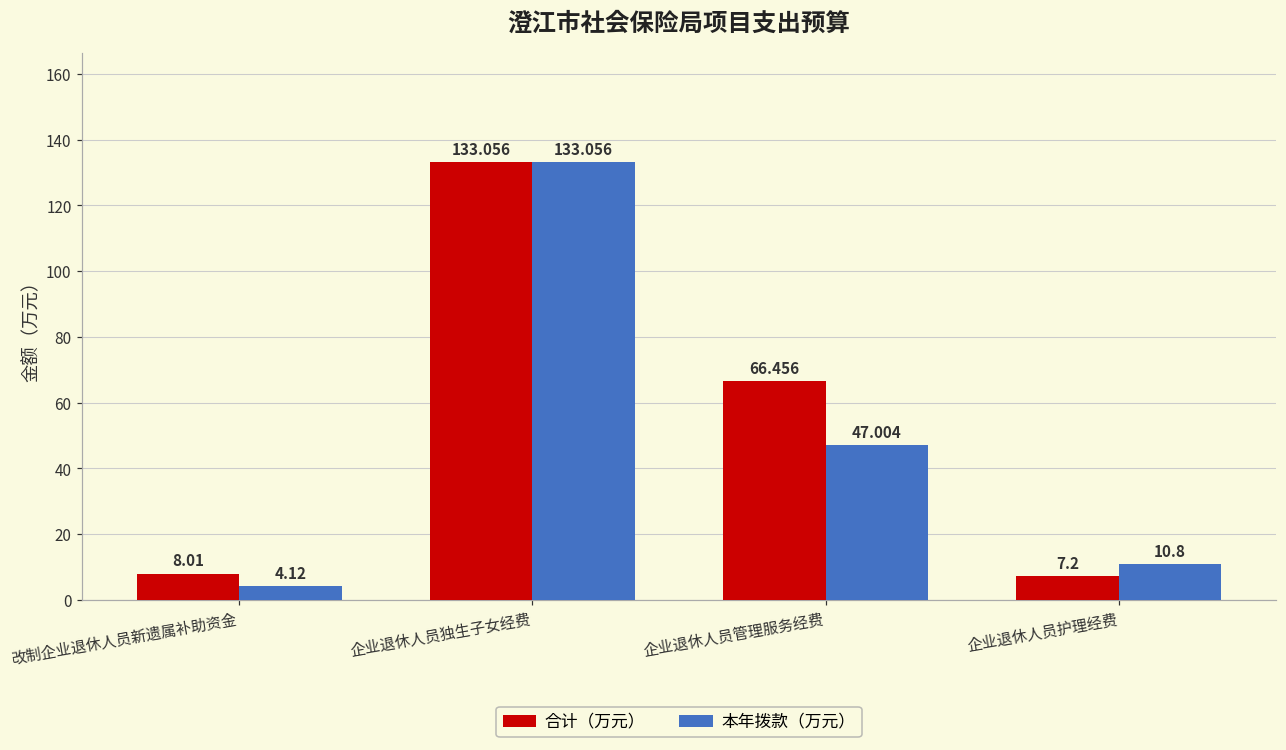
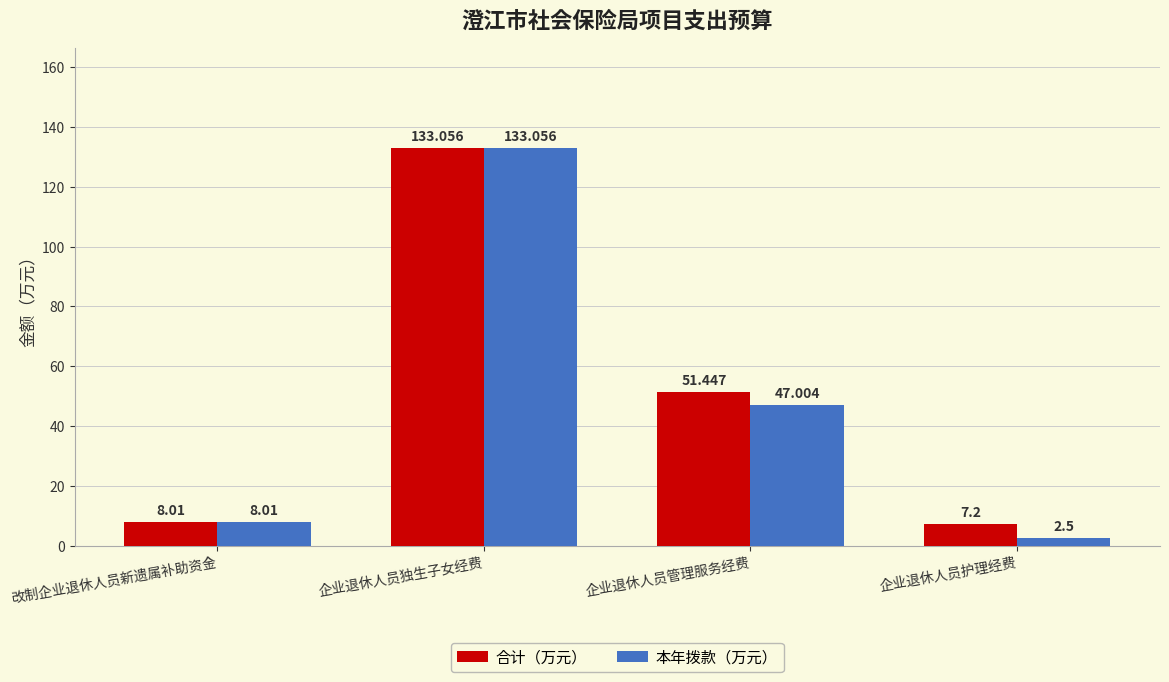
  {
    "合计（万元）": {
      "改制企业退休人员新遗属补助资金": 8.01,
      "企业退休人员独生子女经费": 133.056,
-     "企业退休人员管理服务经费": 66.456,
+     "企业退休人员管理服务经费": 51.447,
      "企业退休人员护理经费": 7.2
    },
    "本年拨款（万元）": {
-     "改制企业退休人员新遗属补助资金": 4.12,
+     "改制企业退休人员新遗属补助资金": 8.01,
      "企业退休人员独生子女经费": 133.056,
      "企业退休人员管理服务经费": 47.004,
-     "企业退休人员护理经费": 10.8
+     "企业退休人员护理经费": 2.5
    }
  }
